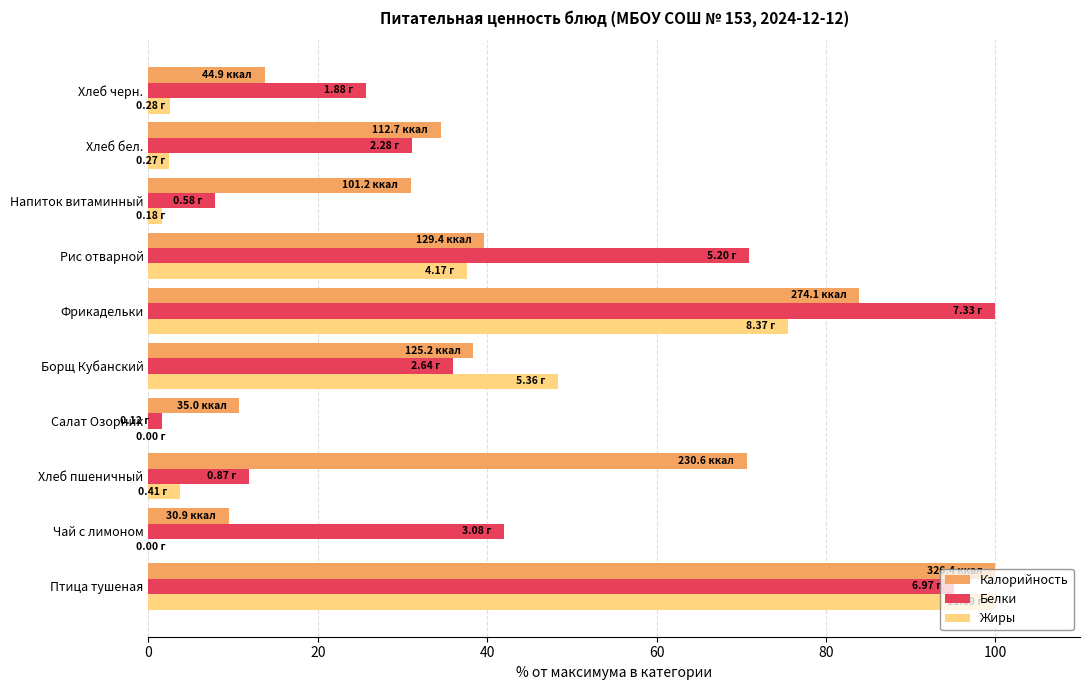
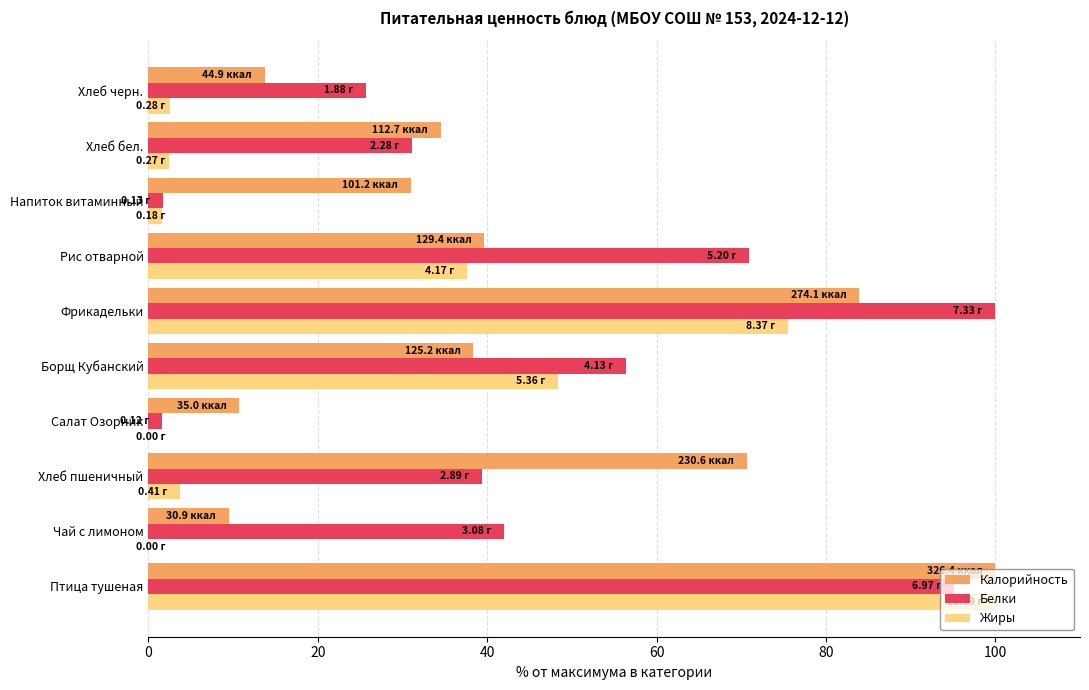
  {
    "Белки": {
-     "Напиток витаминный": 0.58,
-     "Борщ Кубанский": 2.64,
-     "Хлеб пшеничный": 0.87
+     "Напиток витаминный": 0.13,
+     "Борщ Кубанский": 4.13,
+     "Хлеб пшеничный": 2.89
    }
  }
